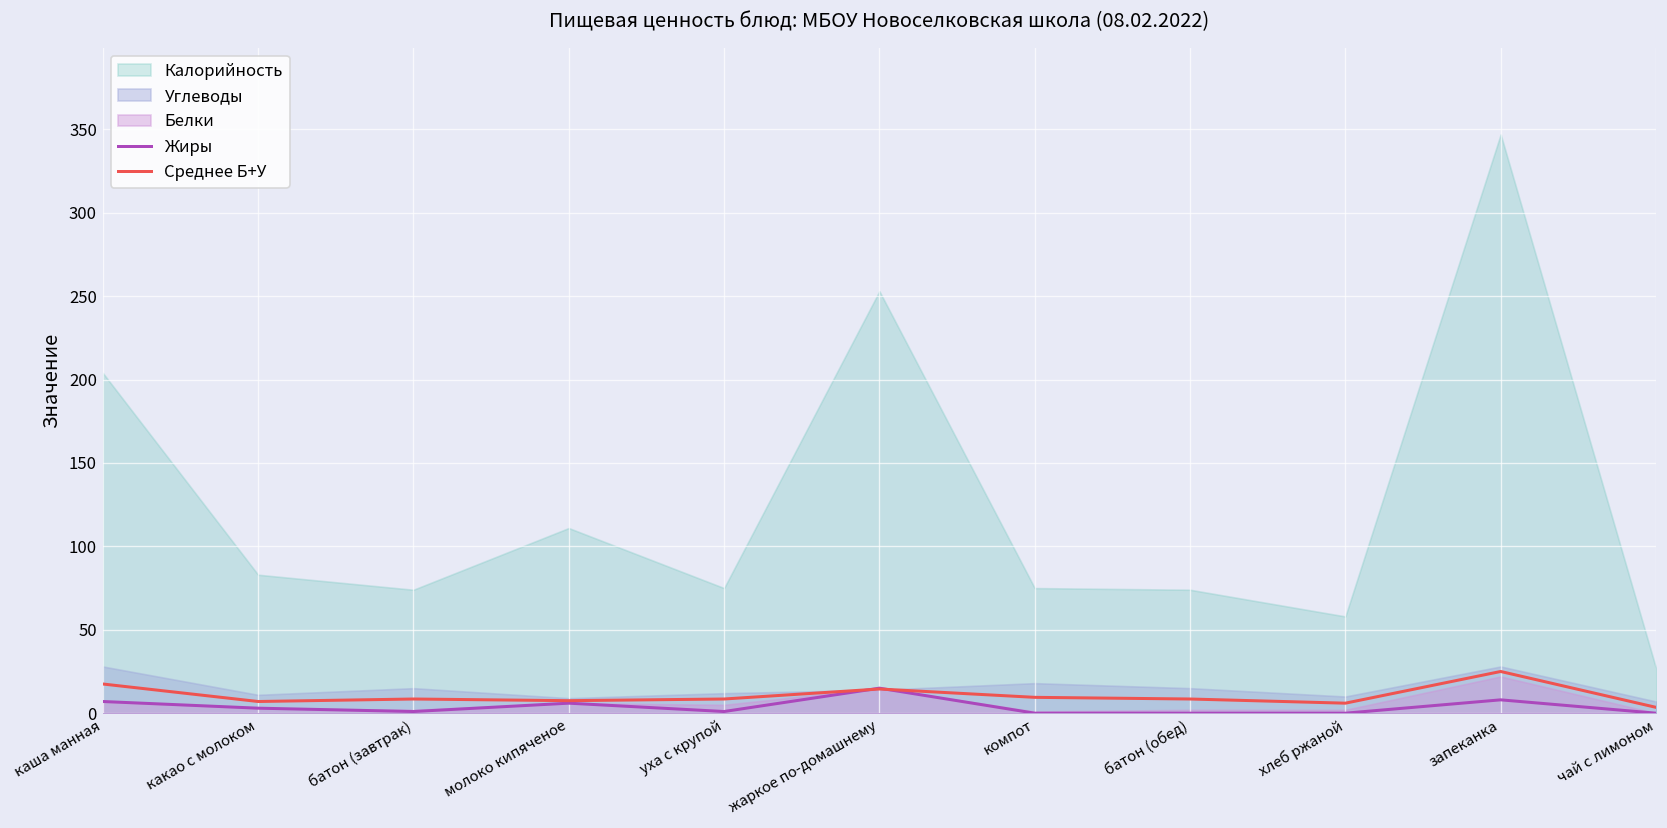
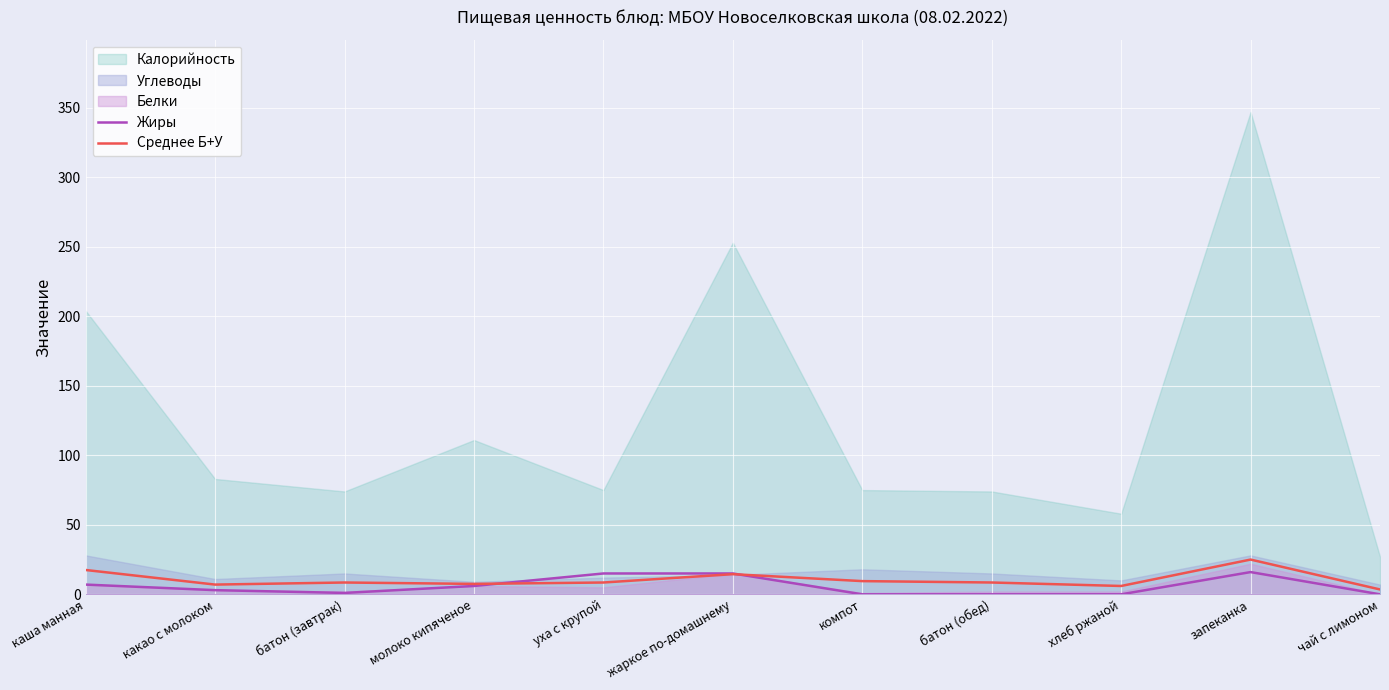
  {
    "Жиры": {
-     "уха с крупой": 1,
+     "уха с крупой": 15,
      "батон (обед)": 0,
      "хлеб ржаной": 0,
-     "запеканка": 8
+     "запеканка": 16
    },
    "Среднее Б+У": {
      "каша манная": 18,
      "какао с молоком": 7,
      "батон (завтрак)": 9,
      "уха с крупой": 9,
      "компот": 10,
      "батон (обед)": 9,
      "хлеб ржаной": 6,
      "запеканка": 25,
      "чай с лимоном": 4
    }
  }
